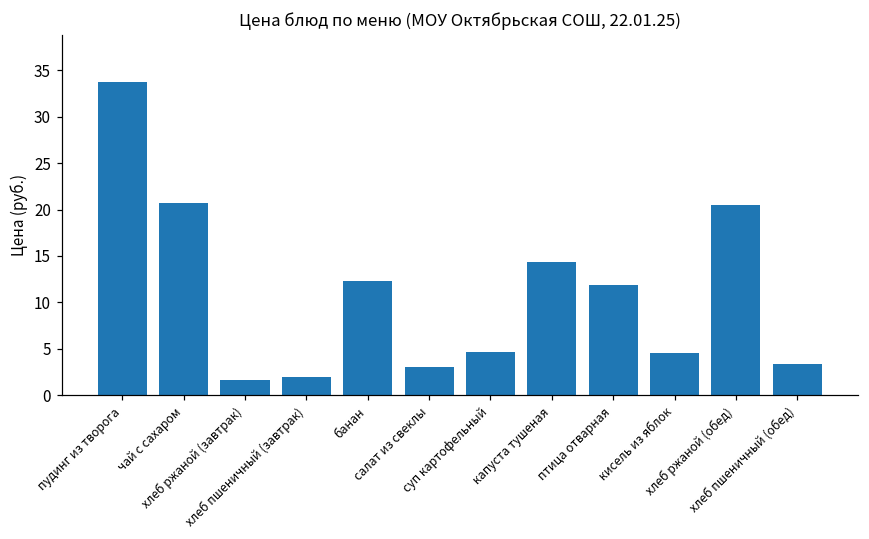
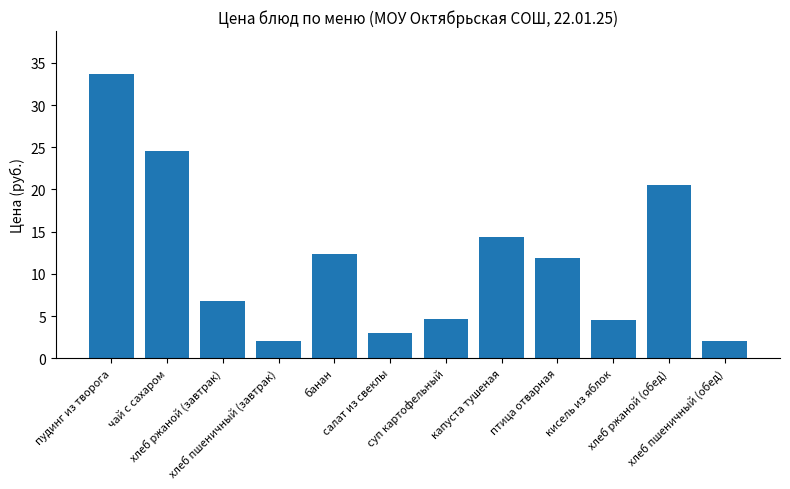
  {
    "пудинг из творога": 34,
-   "чай с сахаром": 21,
-   "хлеб ржаной (завтрак)": 2,
+   "чай с сахаром": 25,
+   "хлеб ржаной (завтрак)": 7,
    "хлеб пшеничный (завтрак)": 2,
    "банан": 12,
    "салат из свеклы": 3,
    "суп картофельный": 5,
    "капуста тушеная": 14,
    "птица отварная": 12,
    "кисель из яблок": 5,
    "хлеб ржаной (обед)": 21,
-   "хлеб пшеничный (обед)": 3
+   "хлеб пшеничный (обед)": 2
  }
